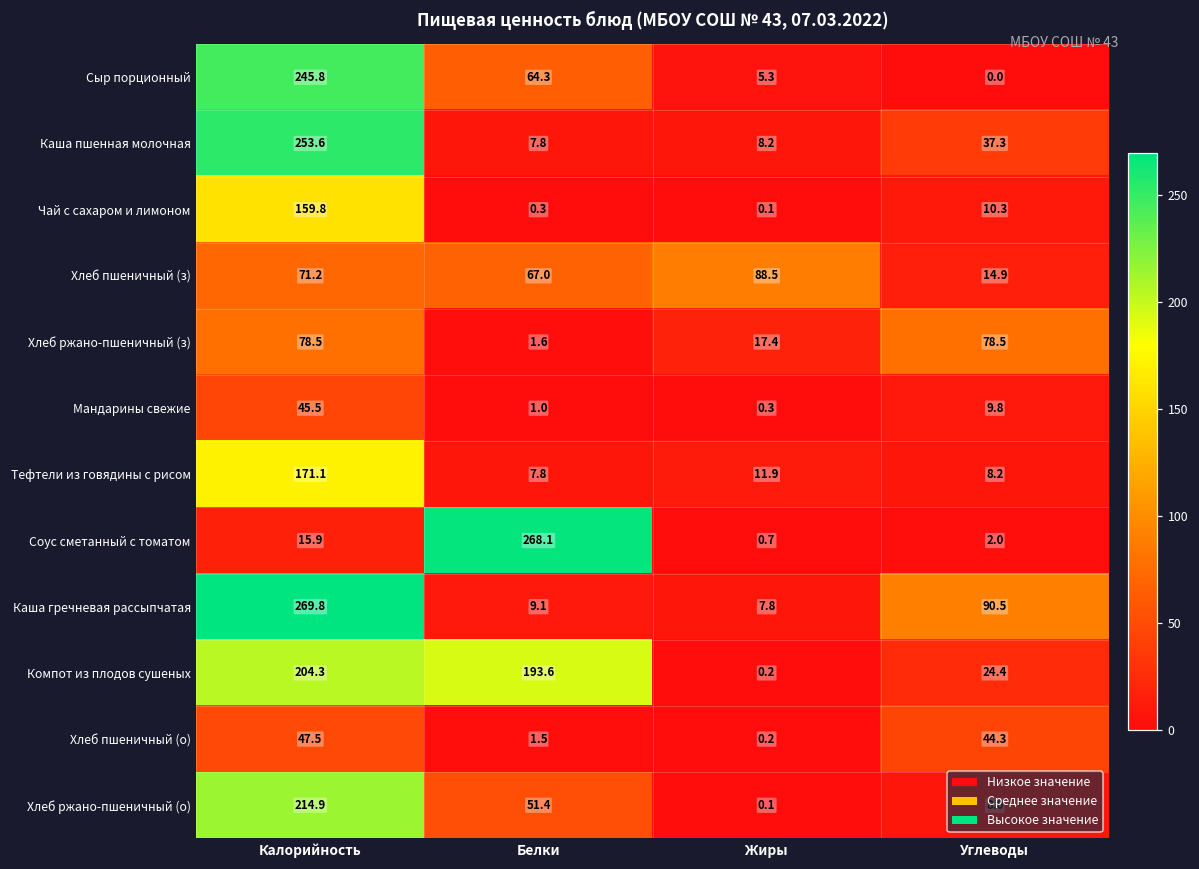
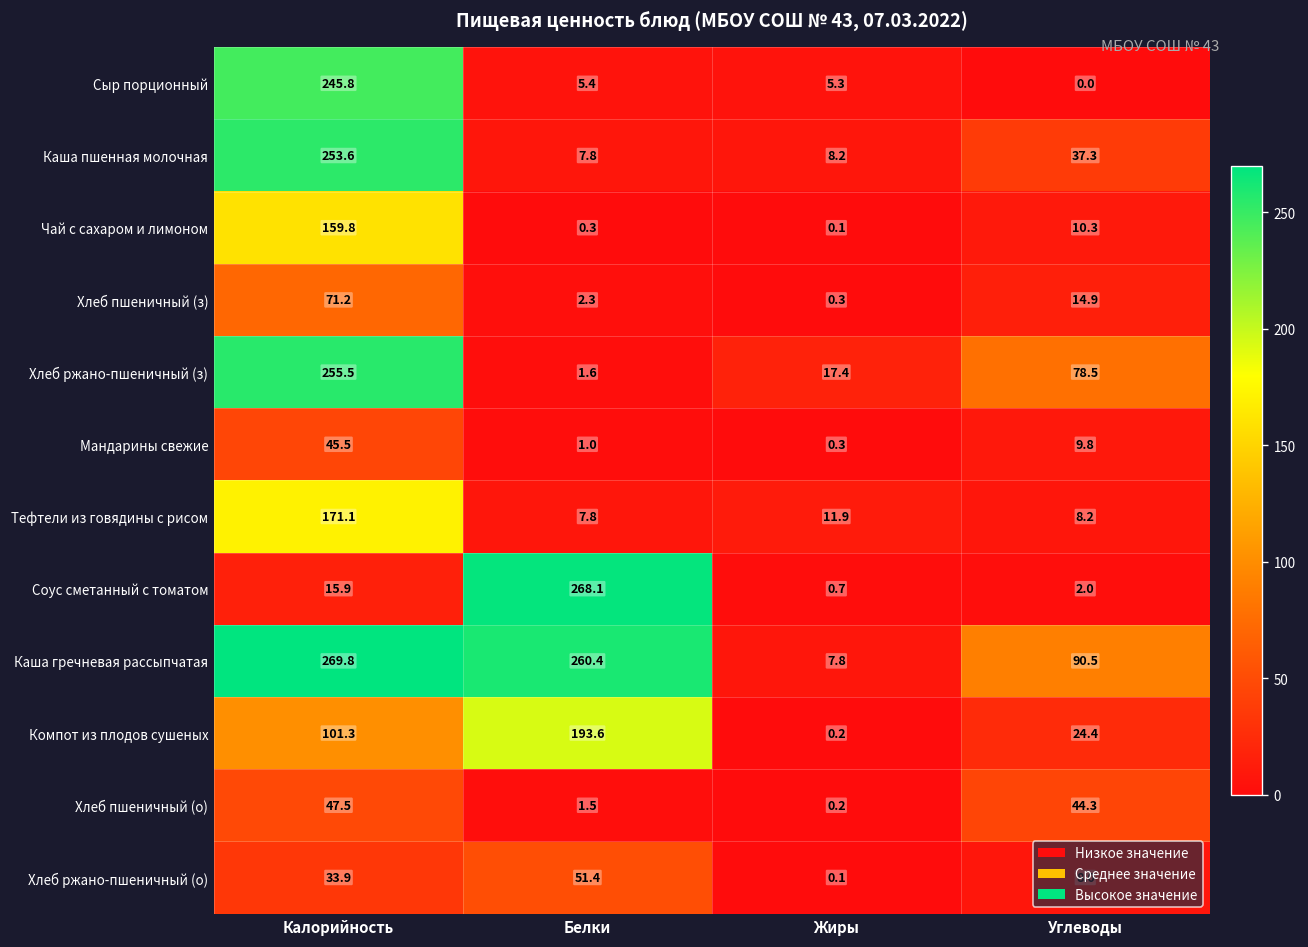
  {
    "Сыр порционный": {
-     "Белки": 64.3
+     "Белки": 5.4
    },
    "Хлеб пшеничный (з)": {
-     "Белки": 67.0,
-     "Жиры": 88.5
+     "Белки": 2.3,
+     "Жиры": 0.3
    },
    "Хлеб ржано-пшеничный (з)": {
-     "Калорийность": 78.5
+     "Калорийность": 255.5
    },
    "Каша гречневая рассыпчатая": {
-     "Белки": 9.1
+     "Белки": 260.4
    },
    "Компот из плодов сушеных": {
-     "Калорийность": 204.3
+     "Калорийность": 101.3
    },
    "Хлеб ржано-пшеничный (о)": {
-     "Калорийность": 214.9
+     "Калорийность": 33.9
    }
  }
